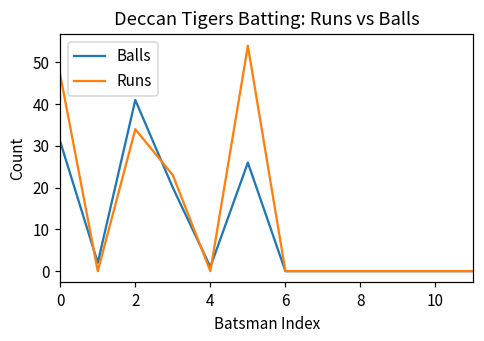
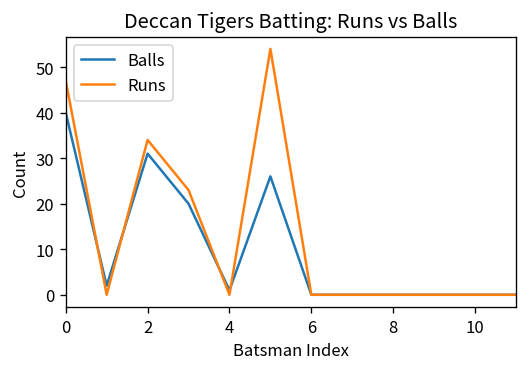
  {
    "Balls": {
-     "0": 31,
-     "2": 41,
+     "0": 40,
+     "2": 31,
      "4": 1
    },
    "Runs": {
      "0": 47,
      "2": 34,
      "4": 0
    }
  }
